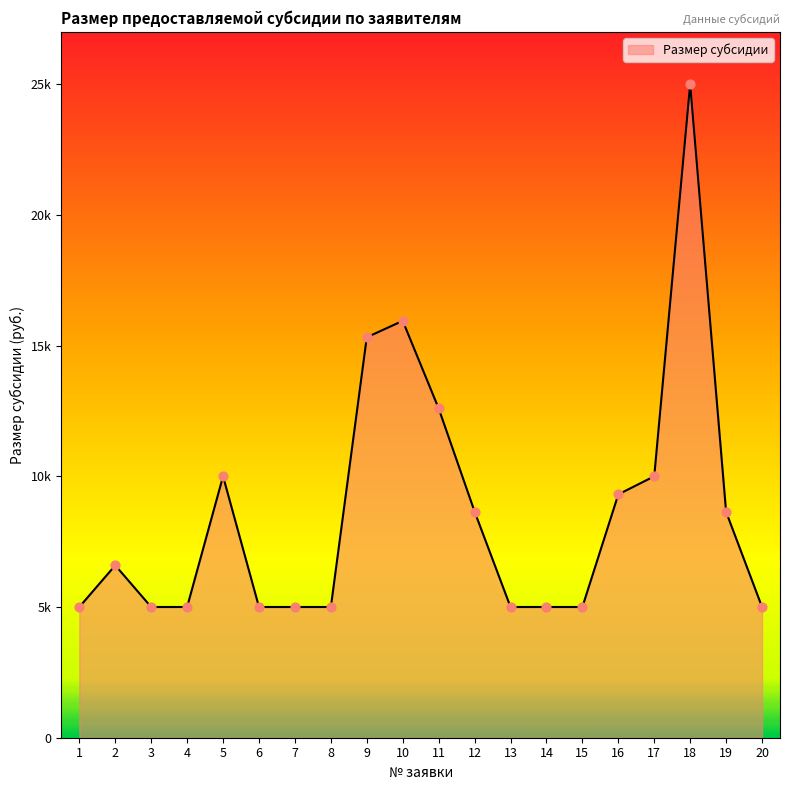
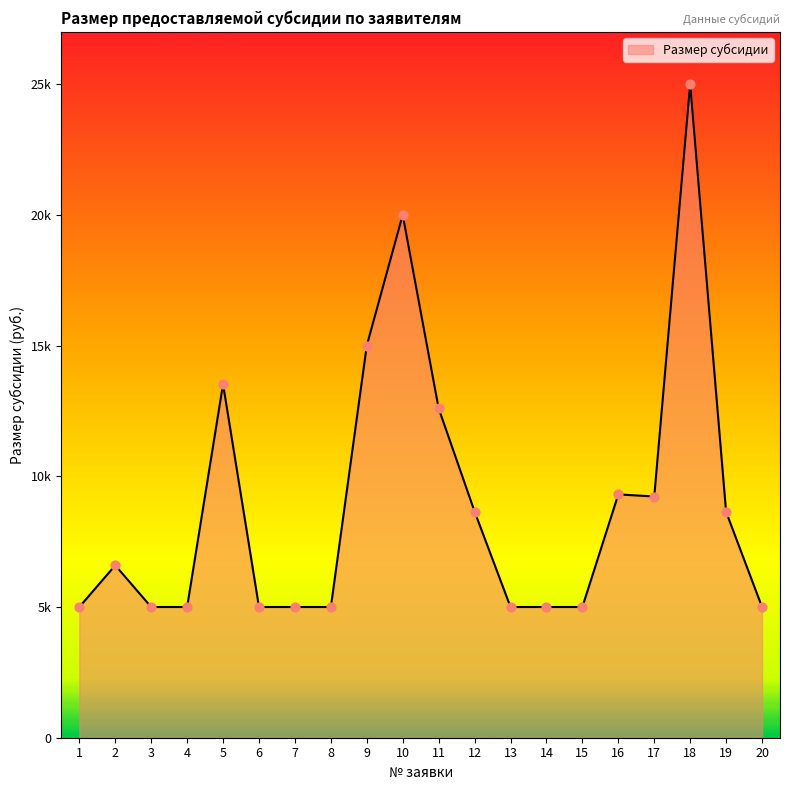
  {
    "1": 5000,
    "2": 6600,
    "3": 5000,
    "4": 5000,
-   "5": 10000,
+   "5": 13500,
    "6": 5000,
    "7": 5000,
    "8": 5000,
-   "9": 15300,
-   "10": 15900,
+   "9": 15000,
+   "10": 20000,
    "11": 12600,
    "12": 8700,
    "13": 5000,
    "14": 5000,
    "15": 5000,
    "16": 9300,
-   "17": 10000,
+   "17": 9200,
    "18": 25000,
    "19": 8600,
    "20": 5000
  }
